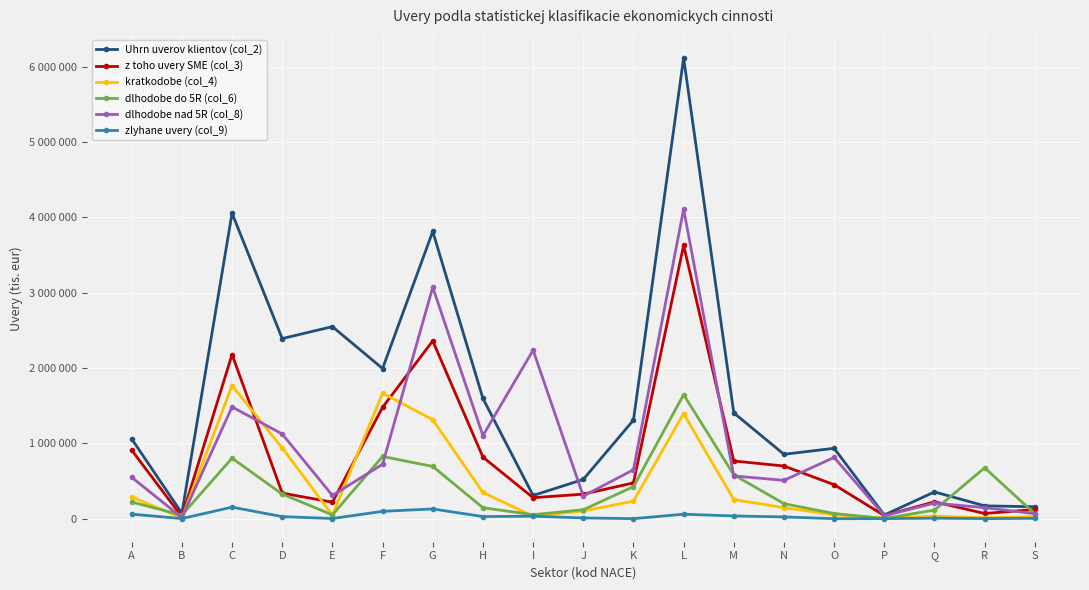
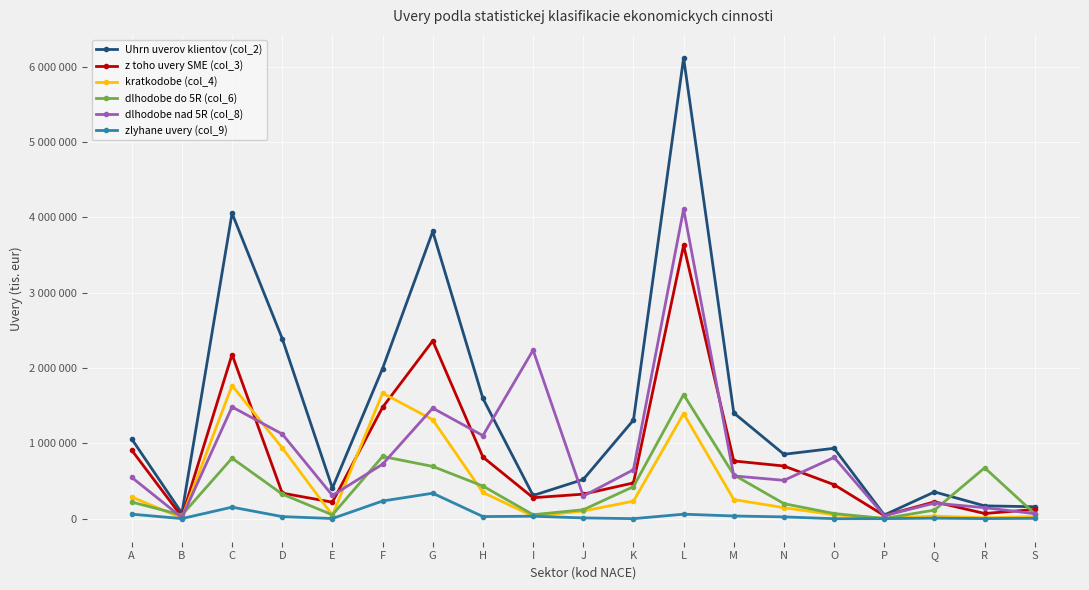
  {
    "Uhrn uverov klientov (col_2)": {
      "A": 1100000,
      "C": 4100000,
      "D": 2400000,
-     "E": 2600000,
+     "E": 400000,
      "F": 2000000,
      "G": 3800000,
      "H": 1600000,
      "J": 500000,
      "K": 1300000,
      "L": 6100000,
      "M": 1400000,
      "N": 900000,
      "O": 900000,
      "Q": 400000,
      "S": 200000
    },
    "z toho uvery SME (col_3)": {
      "A": 900000,
      "C": 2200000,
      "E": 200000,
      "F": 1500000,
      "G": 2400000,
      "H": 800000,
      "K": 500000,
      "L": 3600000,
      "M": 800000,
      "N": 700000,
      "O": 500000,
      "R": 100000,
      "S": 100000
    },
    "kratkodobe (col_4)": {
      "A": 300000,
      "C": 1800000,
      "D": 900000,
      "F": 1700000,
      "G": 1300000,
      "H": 300000,
      "K": 200000,
      "L": 1400000,
      "M": 300000,
      "N": 100000
    },
    "dlhodobe do 5R (col_6)": {
      "A": 200000,
      "C": 800000,
      "F": 800000,
      "G": 700000,
-     "H": 100000,
+     "H": 400000,
      "K": 400000,
      "L": 1600000,
      "N": 200000,
      "Q": 100000,
      "R": 700000
    },
    "dlhodobe nad 5R (col_8)": {
      "A": 500000,
      "C": 1500000,
      "D": 1100000,
      "E": 300000,
      "F": 700000,
-     "G": 3100000,
+     "G": 1500000,
      "H": 1100000,
      "I": 2200000,
      "K": 700000,
      "L": 4100000,
      "N": 500000,
      "O": 800000
    },
    "zlyhane uvery (col_9)": {
      "A": 100000,
      "C": 200000,
      "D": 0,
      "E": 0,
-     "F": 100000,
-     "G": 100000,
+     "F": 200000,
+     "G": 300000,
      "H": 0,
      "J": 0,
      "K": 0,
      "L": 100000,
      "M": 0,
      "N": 0,
      "O": 0
    }
  }
